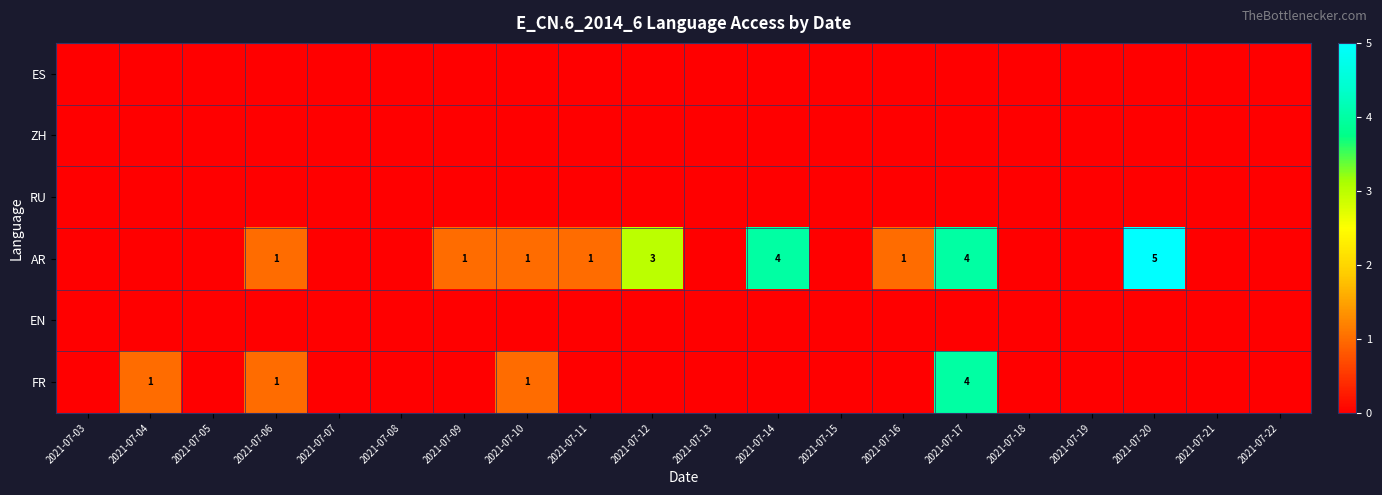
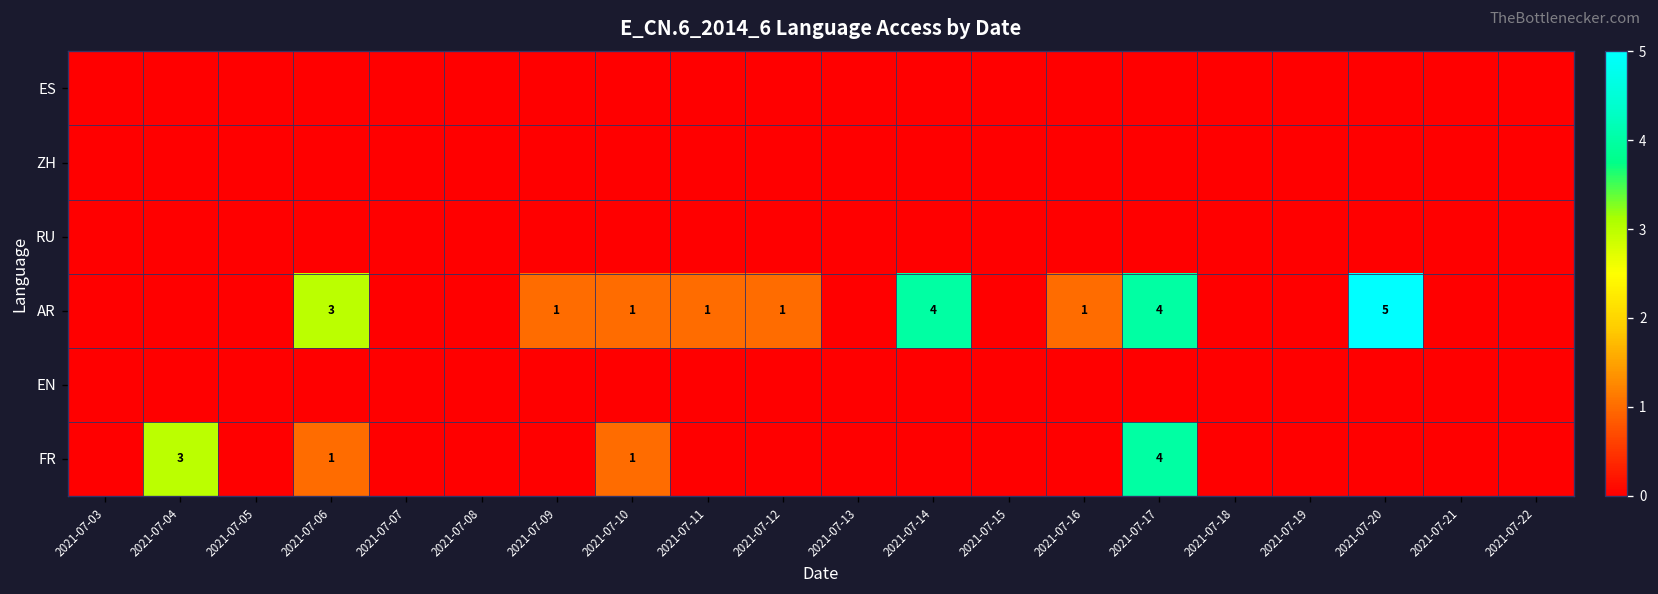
  {
    "AR": {
-     "2021-07-06": 1,
+     "2021-07-06": 3,
      "2021-07-09": 1,
      "2021-07-10": 1,
      "2021-07-11": 1,
-     "2021-07-12": 3,
+     "2021-07-12": 1,
      "2021-07-14": 4,
      "2021-07-16": 1,
      "2021-07-17": 4,
      "2021-07-20": 5
    },
    "FR": {
-     "2021-07-04": 1,
+     "2021-07-04": 3,
      "2021-07-06": 1,
      "2021-07-10": 1,
      "2021-07-17": 4
    }
  }
